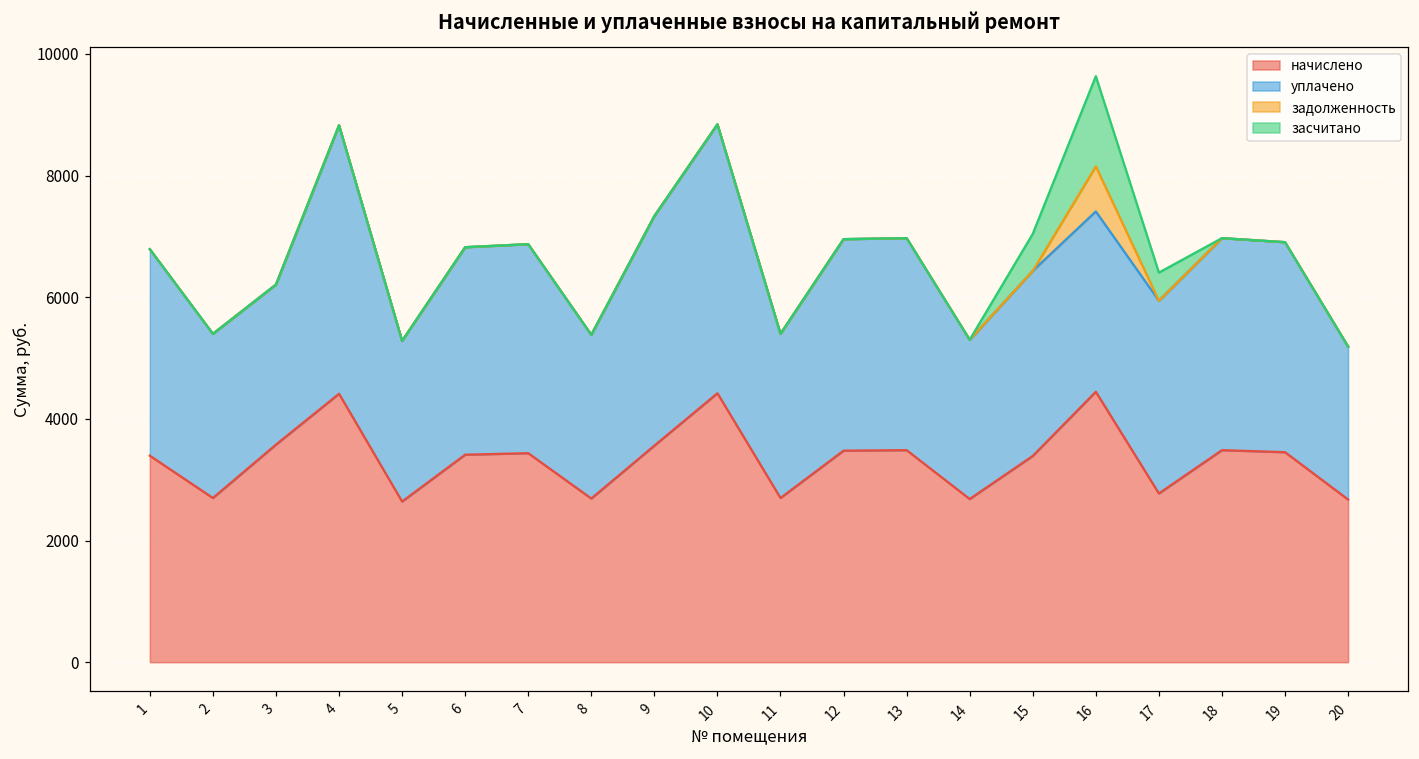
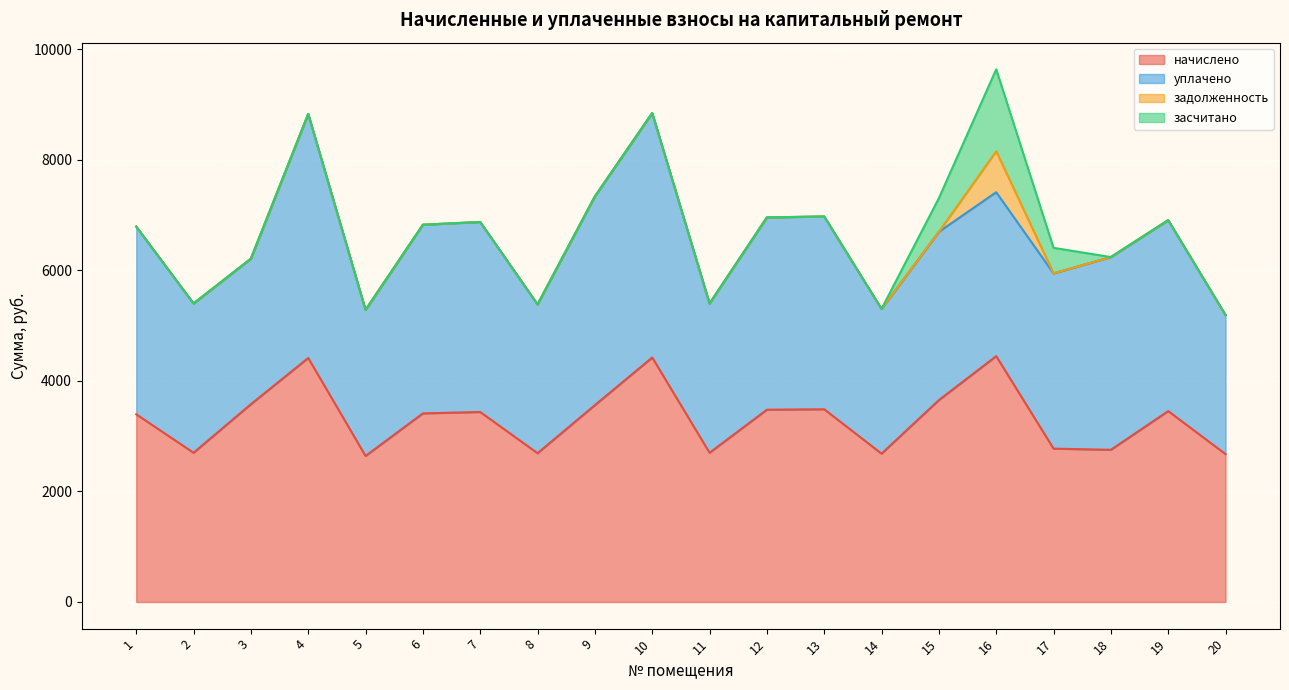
  {
    "начислено": {
      "1": 3400,
      "2": 2700,
      "3": 3600,
      "4": 4400,
      "5": 2600,
      "6": 3400,
      "7": 3400,
      "8": 2700,
      "9": 3600,
      "10": 4400,
      "11": 2700,
      "12": 3500,
      "13": 3500,
      "14": 2700,
-     "15": 3400,
+     "15": 3700,
      "16": 4400,
      "17": 2800,
-     "18": 3500,
+     "18": 2800,
      "19": 3500,
      "20": 2700
    },
    "уплачено": {
      "16": 3000
    },
    "задолженность": {
      "16": 700
    },
    "засчитано": {
      "15": 600,
      "16": 1500,
      "17": 500
    }
  }
